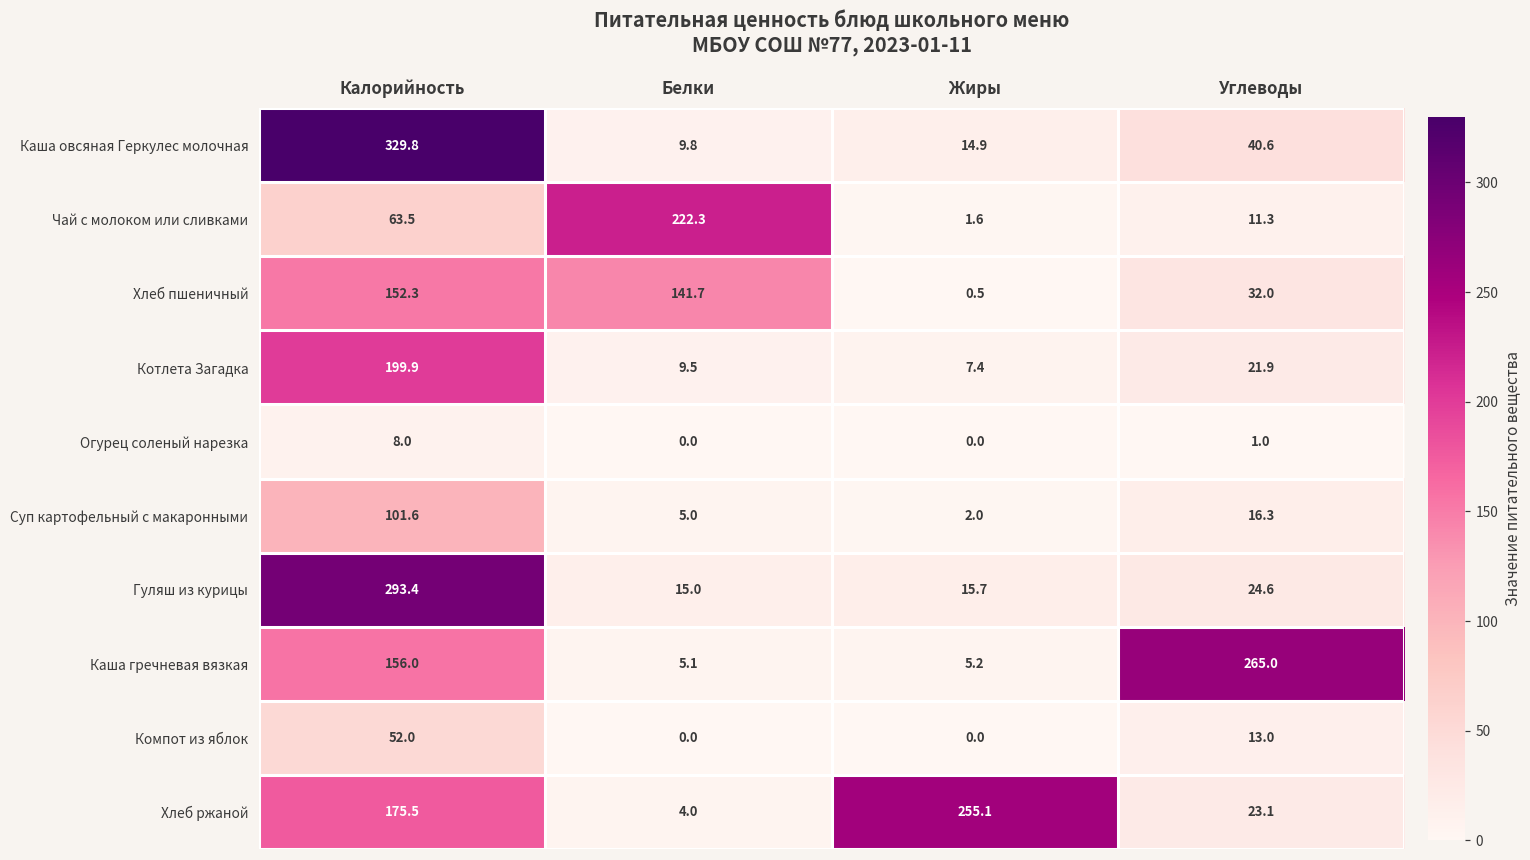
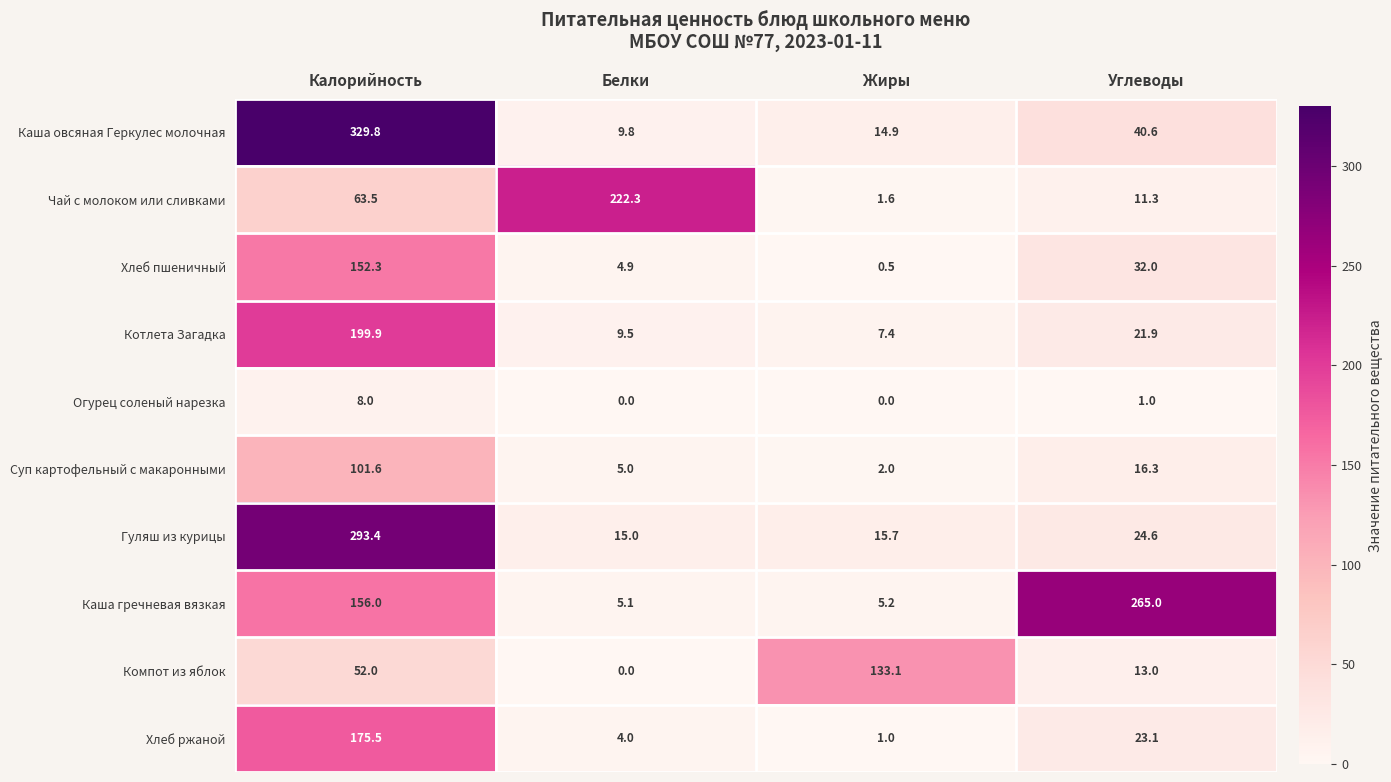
  {
    "Каша овсяная Геркулес молочная": {
      "Калорийность": 329.8,
      "Белки": 9.8,
      "Жиры": 14.9,
      "Углеводы": 40.6
    },
    "Чай с молоком или сливками": {
      "Калорийность": 63.5,
      "Белки": 222.3,
      "Жиры": 1.6,
      "Углеводы": 11.3
    },
    "Хлеб пшеничный": {
      "Калорийность": 152.3,
-     "Белки": 141.7,
+     "Белки": 4.9,
      "Жиры": 0.5,
      "Углеводы": 32.0
    },
    "Котлета Загадка": {
      "Калорийность": 199.9,
      "Белки": 9.5,
      "Жиры": 7.4,
      "Углеводы": 21.9
    },
    "Огурец соленый нарезка": {
      "Калорийность": 8.0,
      "Белки": 0.0,
      "Жиры": 0.0,
      "Углеводы": 1.0
    },
    "Суп картофельный с макаронными": {
      "Калорийность": 101.6,
      "Белки": 5.0,
      "Жиры": 2.0,
      "Углеводы": 16.3
    },
    "Гуляш из курицы": {
      "Калорийность": 293.4,
      "Белки": 15.0,
      "Жиры": 15.7,
      "Углеводы": 24.6
    },
    "Каша гречневая вязкая": {
      "Калорийность": 156.0,
      "Белки": 5.1,
      "Жиры": 5.2,
      "Углеводы": 265.0
    },
    "Компот из яблок": {
      "Калорийность": 52.0,
      "Белки": 0.0,
-     "Жиры": 0.0,
+     "Жиры": 133.1,
      "Углеводы": 13.0
    },
    "Хлеб ржаной": {
      "Калорийность": 175.5,
      "Белки": 4.0,
-     "Жиры": 255.1,
+     "Жиры": 1.0,
      "Углеводы": 23.1
    }
  }
